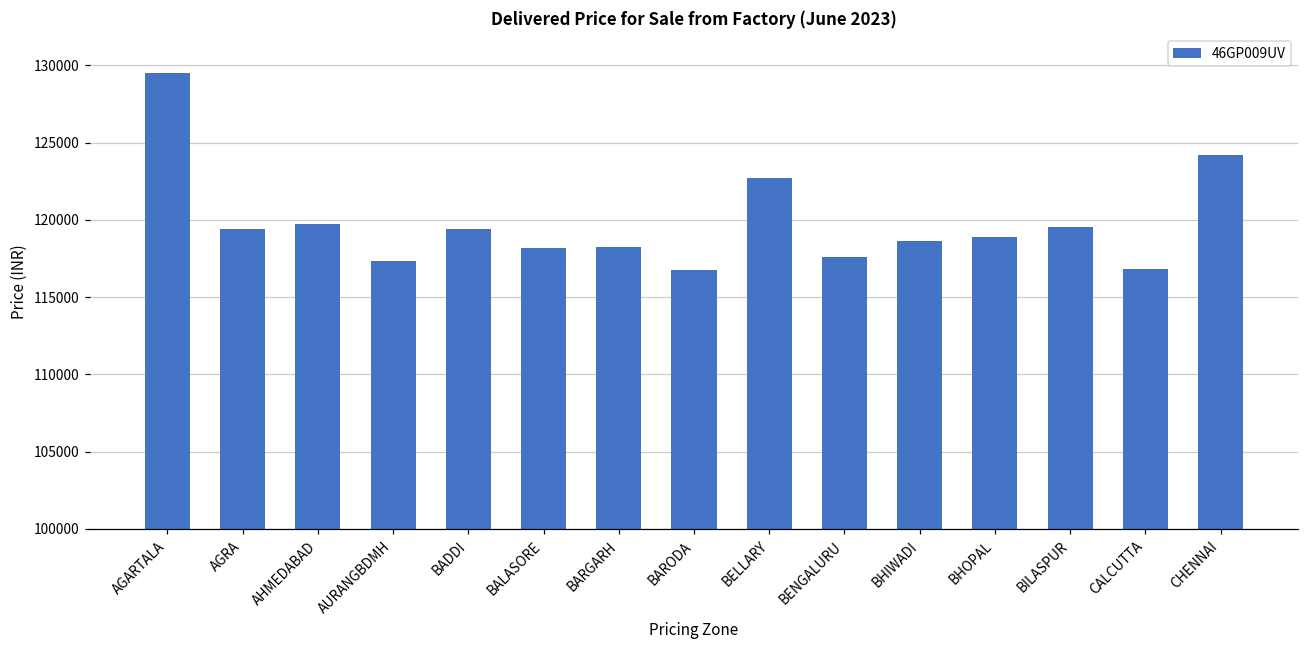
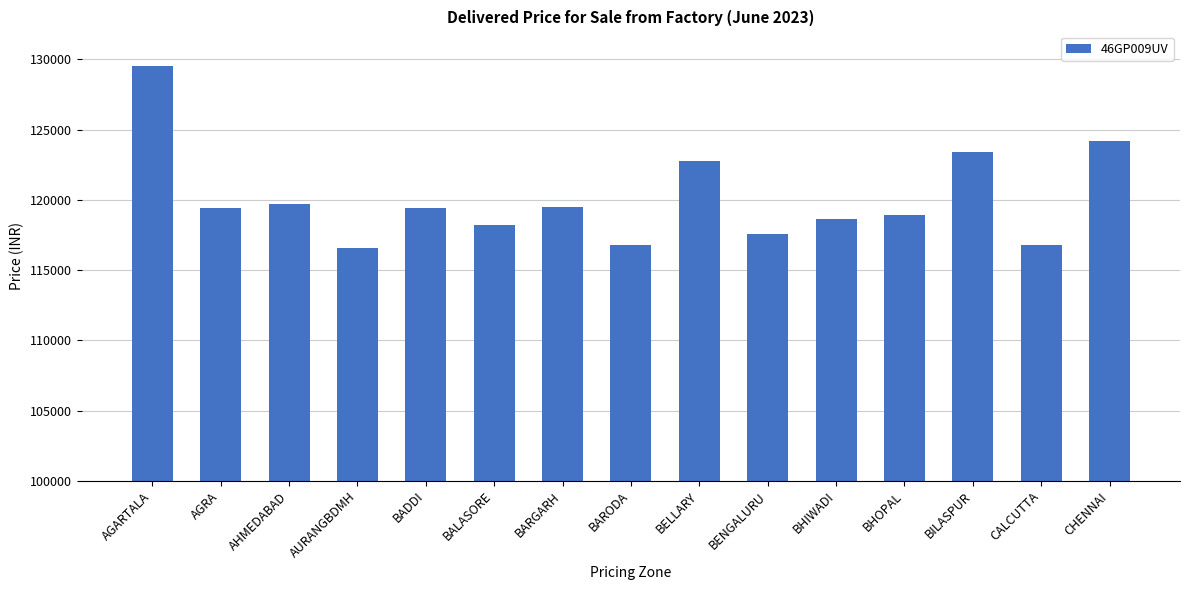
  {
    "AGARTALA": 129500,
    "AGRA": 119400,
    "AHMEDABAD": 119700,
-   "AURANGBDMH": 117300,
+   "AURANGBDMH": 116600,
    "BADDI": 119400,
    "BALASORE": 118200,
-   "BARGARH": 118200,
+   "BARGARH": 119500,
    "BARODA": 116800,
    "BELLARY": 122700,
    "BENGALURU": 117600,
    "BHIWADI": 118600,
    "BHOPAL": 118900,
-   "BILASPUR": 119500,
+   "BILASPUR": 123400,
    "CALCUTTA": 116800,
    "CHENNAI": 124200
  }
